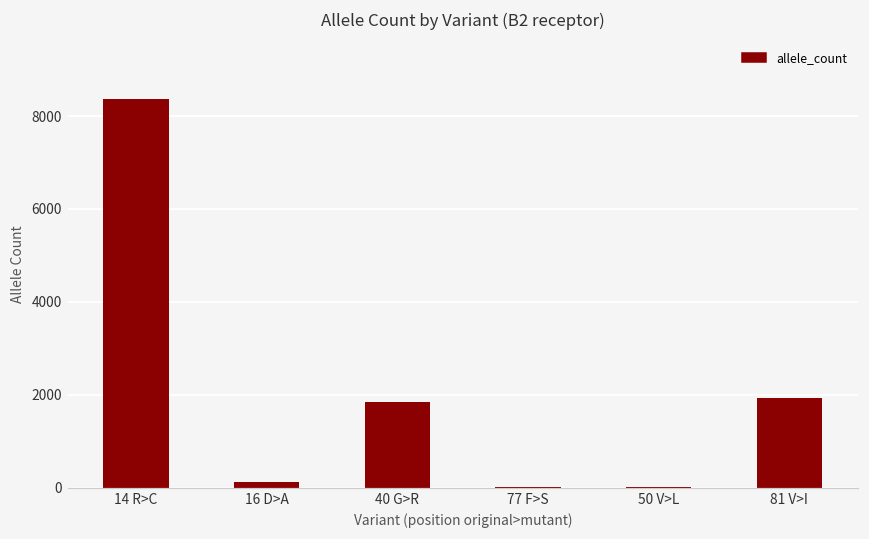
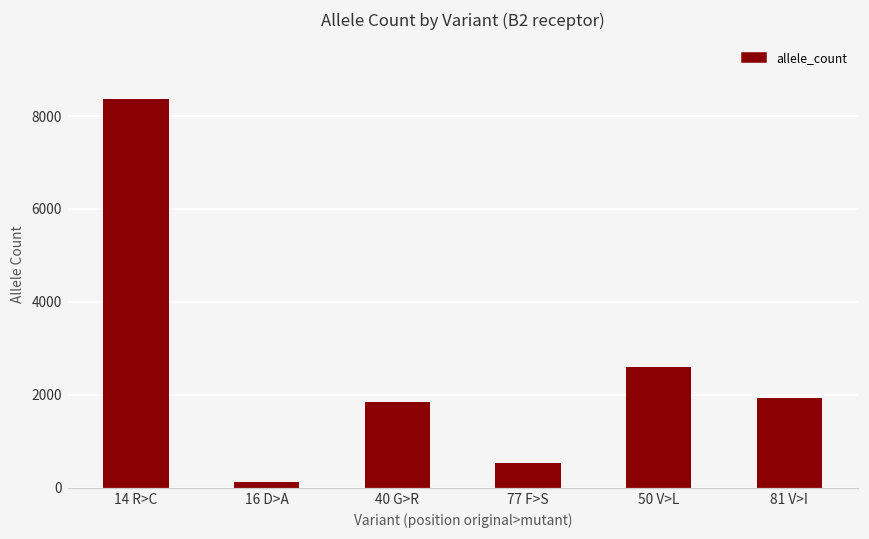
  {
    "14 R>C": 8400,
    "16 D>A": 100,
    "40 G>R": 1900,
-   "77 F>S": 0,
-   "50 V>L": 0,
+   "77 F>S": 500,
+   "50 V>L": 2600,
    "81 V>I": 1900
  }
